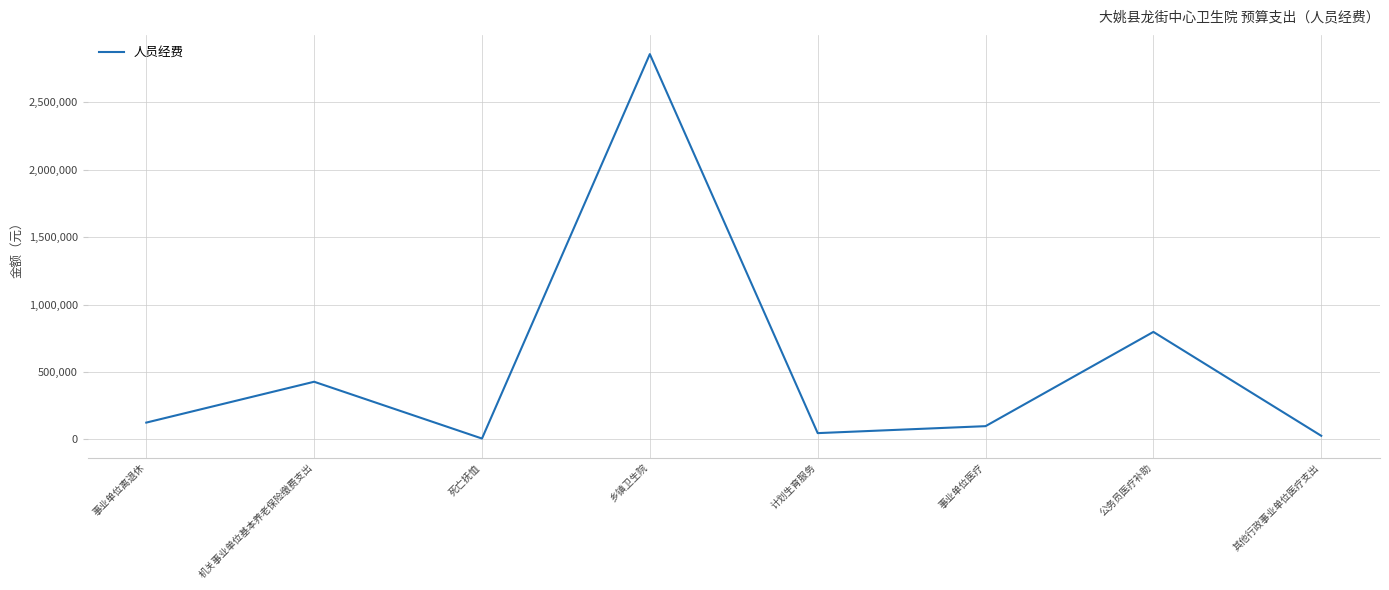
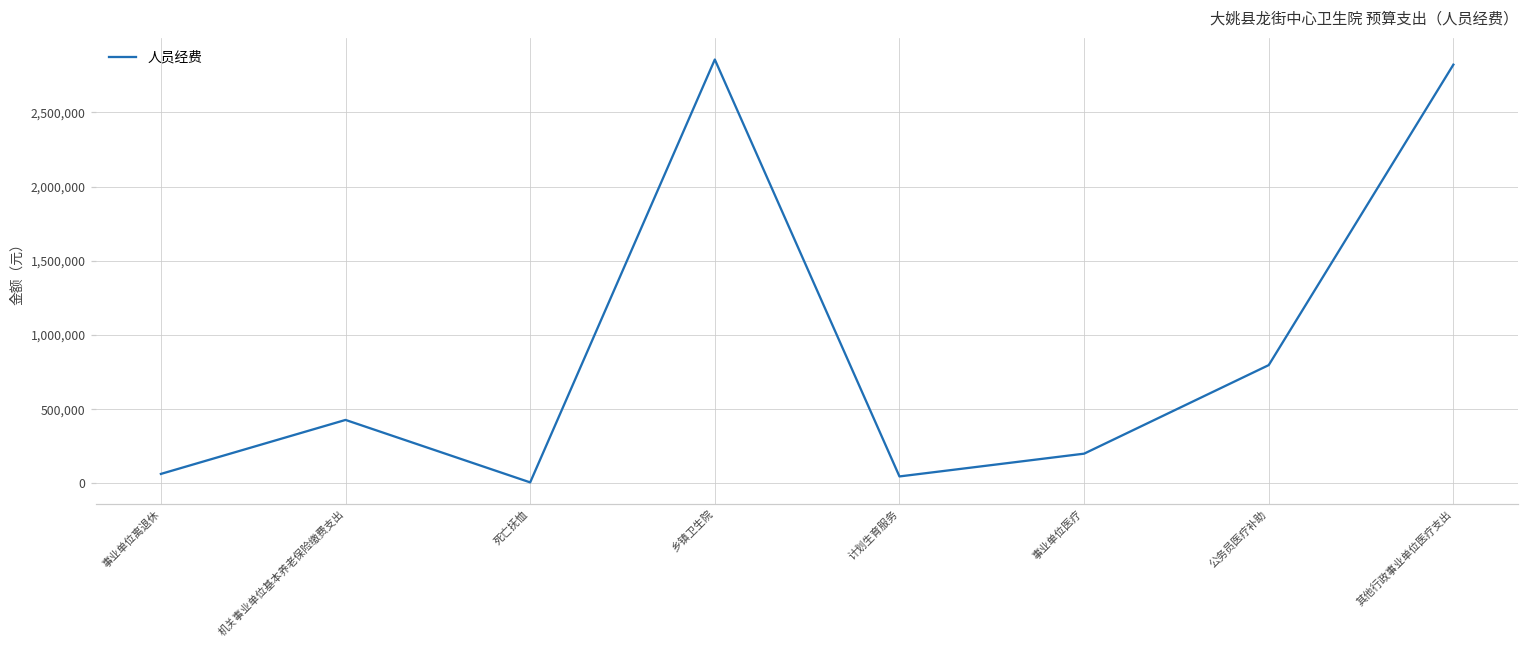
  {
-   "事业单位离退休": "120,000",
+   "事业单位离退休": "60,000",
    "机关事业单位基本养老保险缴费支出": "430,000",
    "死亡抚恤": "10,000",
    "乡镇卫生院": "2,860,000",
    "计划生育服务": "50,000",
-   "事业单位医疗": "100,000",
+   "事业单位医疗": "200,000",
    "公务员医疗补助": "800,000",
-   "其他行政事业单位医疗支出": "30,000"
+   "其他行政事业单位医疗支出": "2,820,000"
  }
